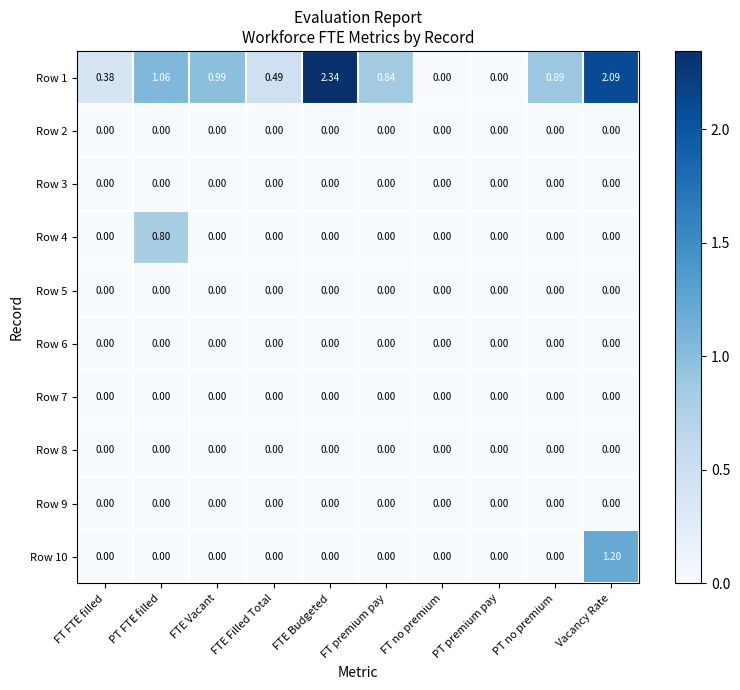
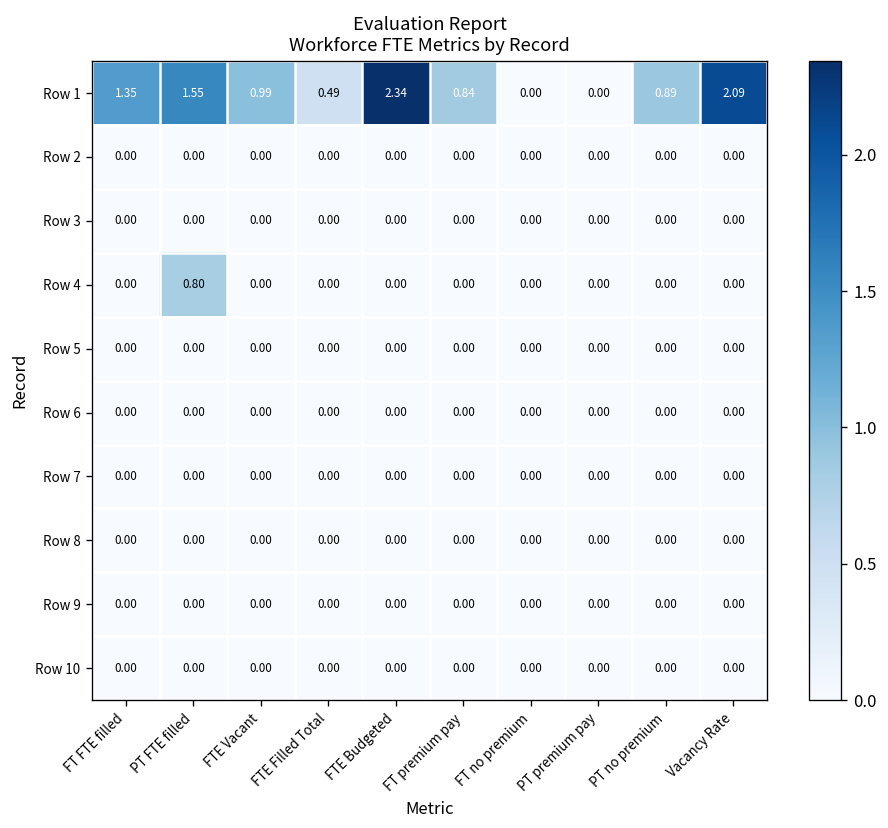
  {
    "Row 1": {
-     "FT FTE filled": 0.38,
-     "PT FTE filled": 1.06,
+     "FT FTE filled": 1.35,
+     "PT FTE filled": 1.55,
      "FTE Vacant": 0.99,
      "FTE Filled Total": 0.49,
      "FTE Budgeted": 2.34,
      "FT premium pay": 0.84,
      "FT no premium": 0.00,
      "PT premium pay": 0.00,
      "PT no premium": 0.89,
      "Vacancy Rate": 2.09
    },
    "Row 2": {
      "FT FTE filled": 0.00,
      "PT FTE filled": 0.00,
      "FTE Vacant": 0.00,
      "FTE Filled Total": 0.00,
      "FTE Budgeted": 0.00,
      "FT premium pay": 0.00,
      "FT no premium": 0.00,
      "PT premium pay": 0.00,
      "PT no premium": 0.00,
      "Vacancy Rate": 0.00
    },
    "Row 3": {
      "FT FTE filled": 0.00,
      "PT FTE filled": 0.00,
      "FTE Vacant": 0.00,
      "FTE Filled Total": 0.00,
      "FTE Budgeted": 0.00,
      "FT premium pay": 0.00,
      "FT no premium": 0.00,
      "PT premium pay": 0.00,
      "PT no premium": 0.00,
      "Vacancy Rate": 0.00
    },
    "Row 4": {
      "FT FTE filled": 0.00,
      "PT FTE filled": 0.80,
      "FTE Vacant": 0.00,
      "FTE Filled Total": 0.00,
      "FTE Budgeted": 0.00,
      "FT premium pay": 0.00,
      "FT no premium": 0.00,
      "PT premium pay": 0.00,
      "PT no premium": 0.00,
      "Vacancy Rate": 0.00
    },
    "Row 5": {
      "FT FTE filled": 0.00,
      "PT FTE filled": 0.00,
      "FTE Vacant": 0.00,
      "FTE Filled Total": 0.00,
      "FTE Budgeted": 0.00,
      "FT premium pay": 0.00,
      "FT no premium": 0.00,
      "PT premium pay": 0.00,
      "PT no premium": 0.00,
      "Vacancy Rate": 0.00
    },
    "Row 6": {
      "FT FTE filled": 0.00,
      "PT FTE filled": 0.00,
      "FTE Vacant": 0.00,
      "FTE Filled Total": 0.00,
      "FTE Budgeted": 0.00,
      "FT premium pay": 0.00,
      "FT no premium": 0.00,
      "PT premium pay": 0.00,
      "PT no premium": 0.00,
      "Vacancy Rate": 0.00
    },
    "Row 7": {
      "FT FTE filled": 0.00,
      "PT FTE filled": 0.00,
      "FTE Vacant": 0.00,
      "FTE Filled Total": 0.00,
      "FTE Budgeted": 0.00,
      "FT premium pay": 0.00,
      "FT no premium": 0.00,
      "PT premium pay": 0.00,
      "PT no premium": 0.00,
      "Vacancy Rate": 0.00
    },
    "Row 8": {
      "FT FTE filled": 0.00,
      "PT FTE filled": 0.00,
      "FTE Vacant": 0.00,
      "FTE Filled Total": 0.00,
      "FTE Budgeted": 0.00,
      "FT premium pay": 0.00,
      "FT no premium": 0.00,
      "PT premium pay": 0.00,
      "PT no premium": 0.00,
      "Vacancy Rate": 0.00
    },
    "Row 9": {
      "FT FTE filled": 0.00,
      "PT FTE filled": 0.00,
      "FTE Vacant": 0.00,
      "FTE Filled Total": 0.00,
      "FTE Budgeted": 0.00,
      "FT premium pay": 0.00,
      "FT no premium": 0.00,
      "PT premium pay": 0.00,
      "PT no premium": 0.00,
      "Vacancy Rate": 0.00
    },
    "Row 10": {
      "FT FTE filled": 0.00,
      "PT FTE filled": 0.00,
      "FTE Vacant": 0.00,
      "FTE Filled Total": 0.00,
      "FTE Budgeted": 0.00,
      "FT premium pay": 0.00,
      "FT no premium": 0.00,
      "PT premium pay": 0.00,
      "PT no premium": 0.00,
-     "Vacancy Rate": 1.20
+     "Vacancy Rate": 0.00
    }
  }
